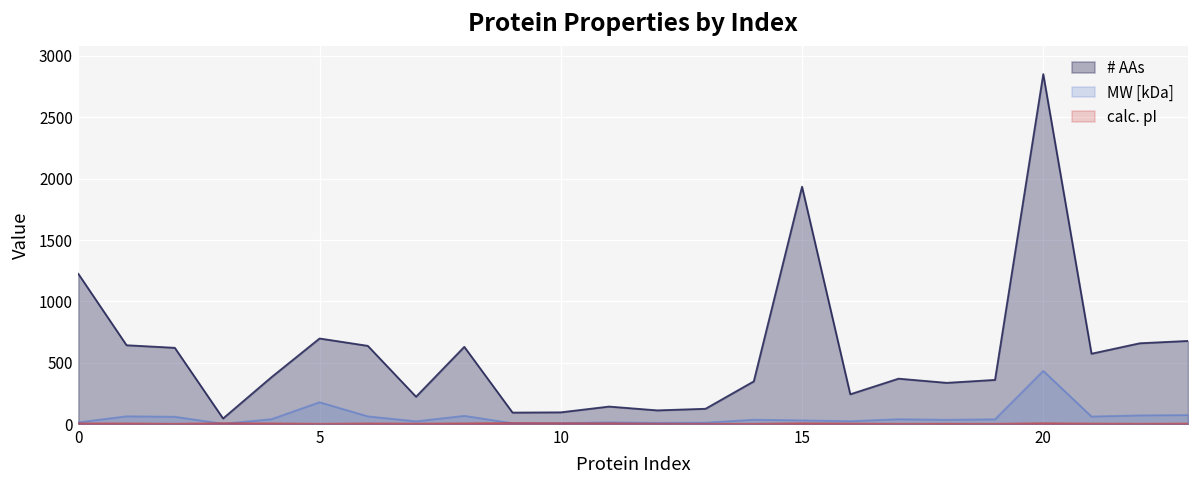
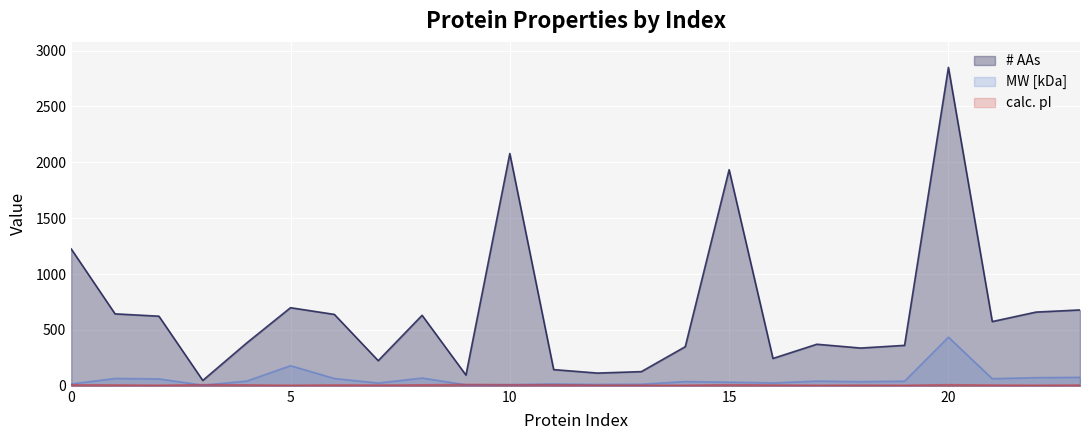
  {
    "# AAs": {
      "0": 1230,
      "5": 700,
-     "10": 100,
+     "10": 2080,
      "15": 1930,
      "20": 2850
    },
    "MW [kDa]": {
      "5": 180,
      "15": 30,
      "20": 440
    },
    "calc. pI": {
      "5": 10,
      "15": 10,
      "20": 10
    }
  }
